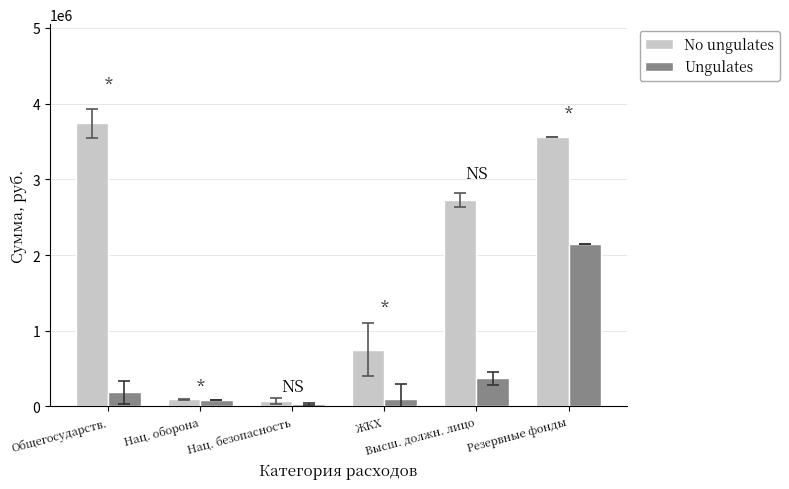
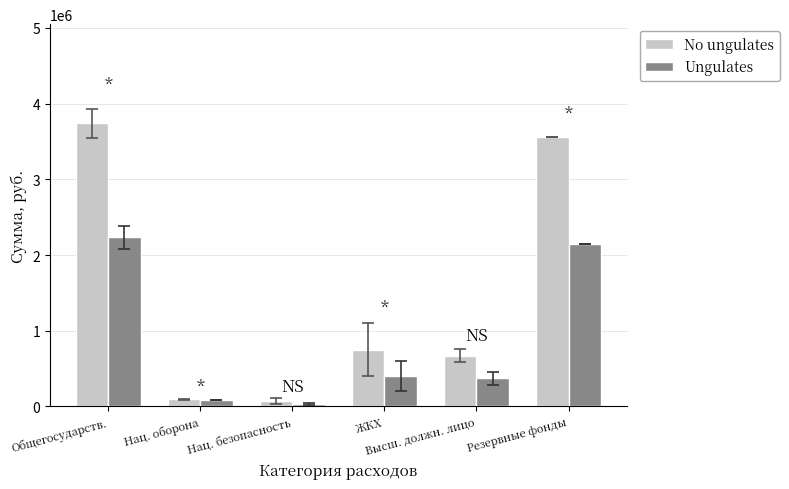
  {
    "No ungulates": {
      "Общегосударств.": 3700000,
      "Нац. оборона": 100000,
      "Нац. безопасность": 100000,
      "ЖКХ": 700000,
-     "Высш. должн. лицо": 2700000,
+     "Высш. должн. лицо": 700000,
      "Резервные фонды": 3600000
    },
    "Ungulates": {
-     "Общегосударств.": 200000,
+     "Общегосударств.": 2200000,
      "Нац. оборона": 100000,
      "Нац. безопасность": 0,
-     "ЖКХ": 100000,
+     "ЖКХ": 400000,
      "Высш. должн. лицо": 400000,
      "Резервные фонды": 2100000
    }
  }
